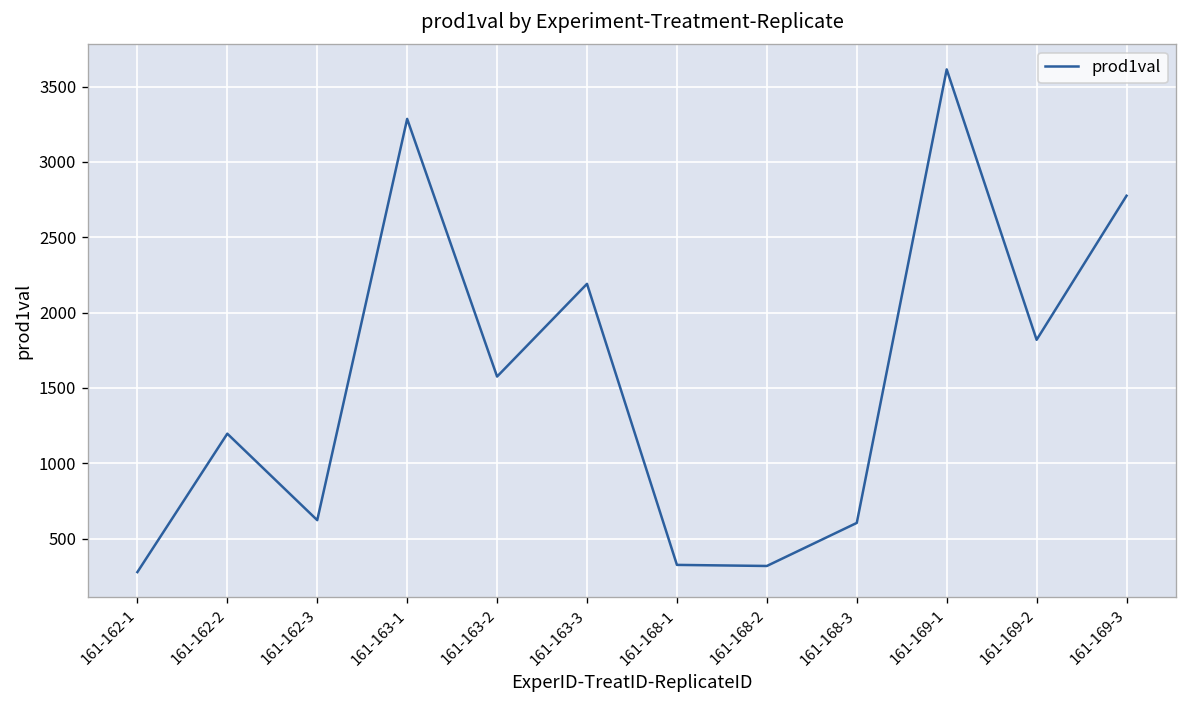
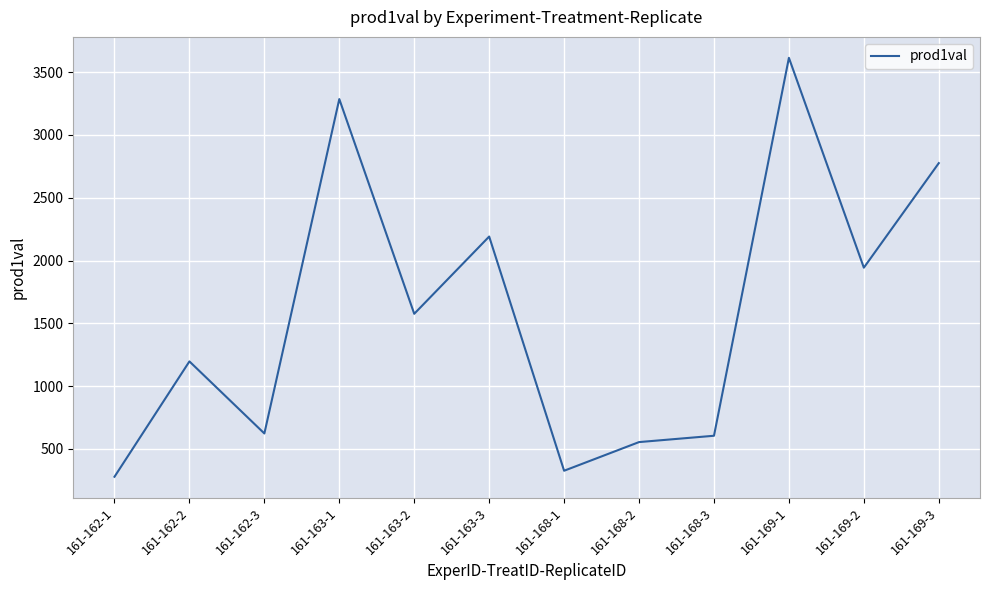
  {
    "161-162-1": 280,
    "161-162-2": 1200,
    "161-162-3": 620,
    "161-163-1": 3290,
    "161-163-2": 1580,
    "161-163-3": 2190,
    "161-168-1": 330,
-   "161-168-2": 320,
+   "161-168-2": 550,
    "161-168-3": 600,
    "161-169-1": 3610,
-   "161-169-2": 1820,
+   "161-169-2": 1940,
    "161-169-3": 2780
  }
